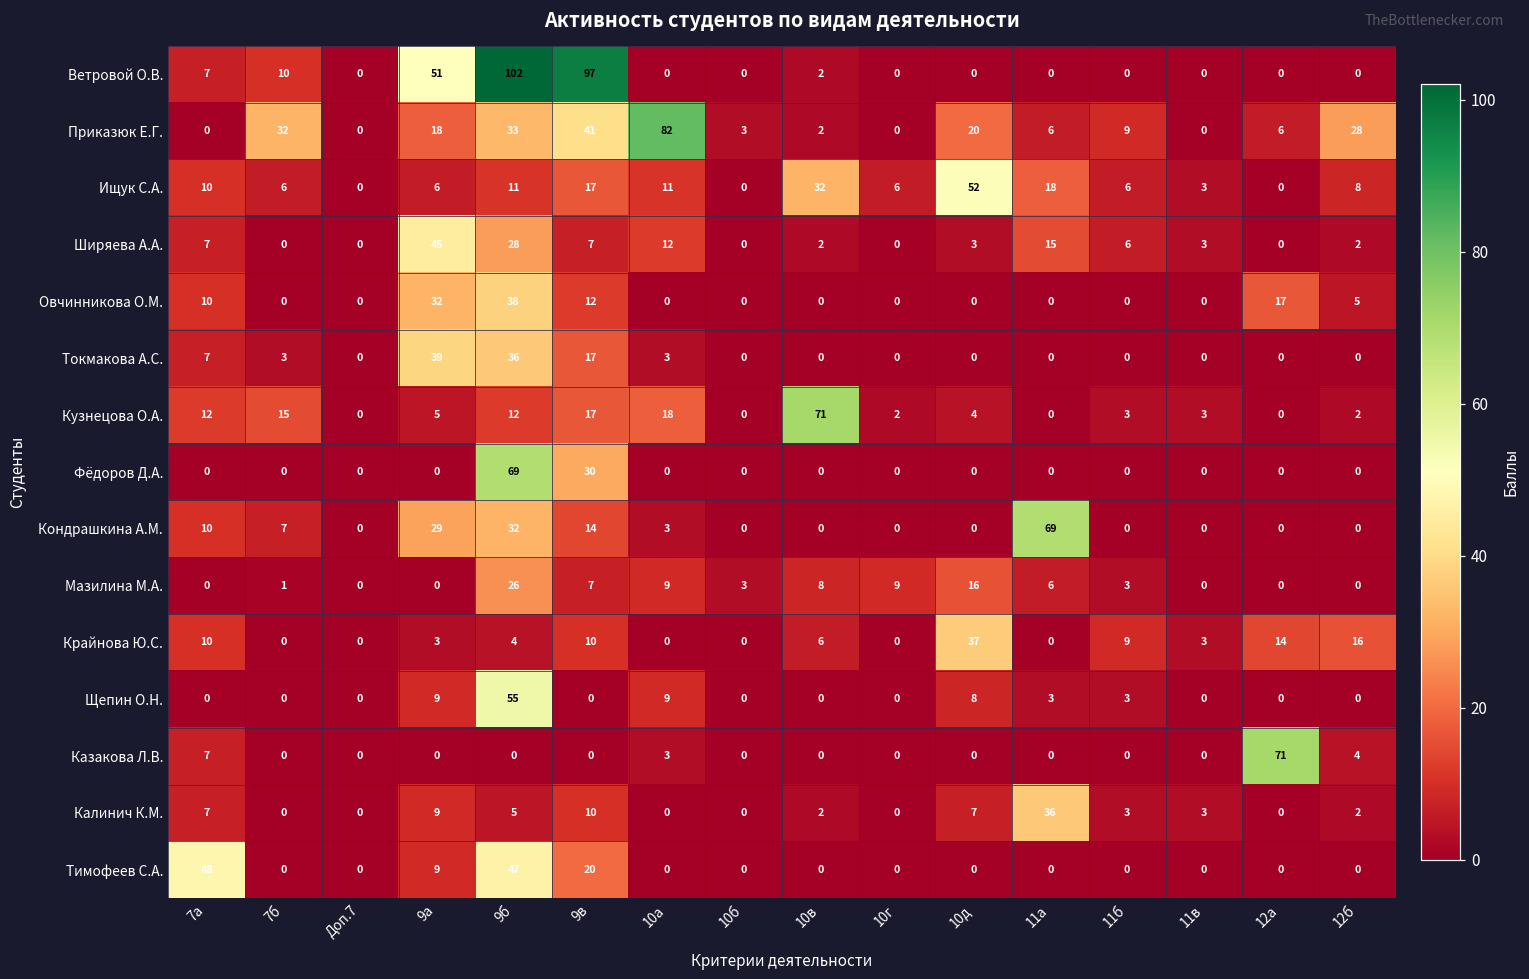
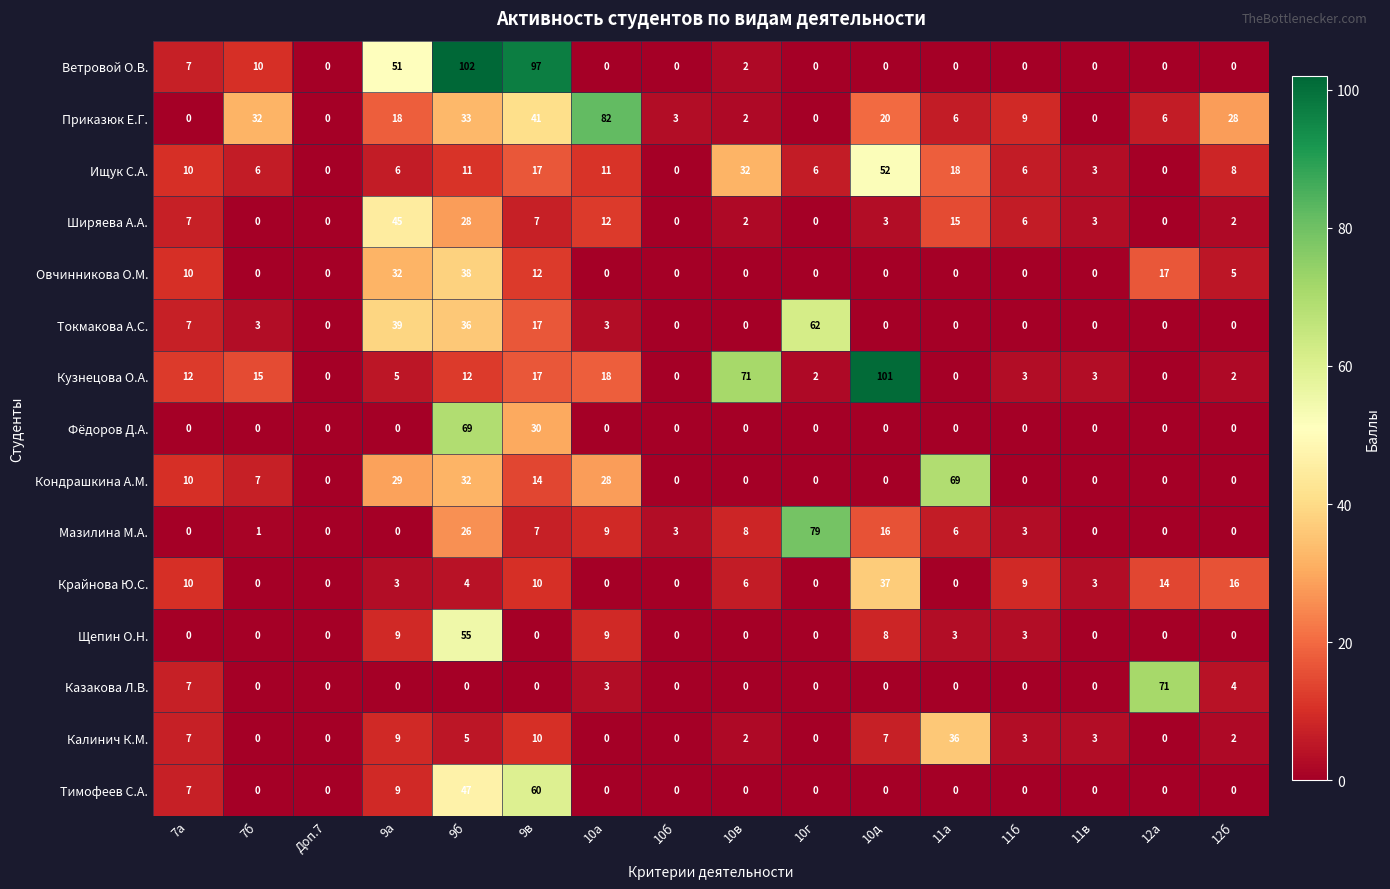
  {
    "Токмакова А.С.": {
      "7а": 7,
      "7б": 3,
      "Доп.7": 0,
      "9а": 39,
      "9б": 36,
      "9в": 17,
      "10а": 3,
      "10б": 0,
      "10в": 0,
-     "10г": 0,
+     "10г": 62,
      "10д": 0,
      "11а": 0,
      "11б": 0,
      "11в": 0,
      "12а": 0,
      "12б": 0
    },
    "Кузнецова О.А.": {
      "7а": 12,
      "7б": 15,
      "Доп.7": 0,
      "9а": 5,
      "9б": 12,
      "9в": 17,
      "10а": 18,
      "10б": 0,
      "10в": 71,
      "10г": 2,
-     "10д": 4,
+     "10д": 101,
      "11а": 0,
      "11б": 3,
      "11в": 3,
      "12а": 0,
      "12б": 2
    },
    "Кондрашкина А.М.": {
      "7а": 10,
      "7б": 7,
      "Доп.7": 0,
      "9а": 29,
      "9б": 32,
      "9в": 14,
-     "10а": 3,
+     "10а": 28,
      "10б": 0,
      "10в": 0,
      "10г": 0,
      "10д": 0,
      "11а": 69,
      "11б": 0,
      "11в": 0,
      "12а": 0,
      "12б": 0
    },
    "Мазилина М.А.": {
      "7а": 0,
      "7б": 1,
      "Доп.7": 0,
      "9а": 0,
      "9б": 26,
      "9в": 7,
      "10а": 9,
      "10б": 3,
      "10в": 8,
-     "10г": 9,
+     "10г": 79,
      "10д": 16,
      "11а": 6,
      "11б": 3,
      "11в": 0,
      "12а": 0,
      "12б": 0
    },
    "Тимофеев С.А.": {
-     "7а": 48,
+     "7а": 7,
      "7б": 0,
      "Доп.7": 0,
      "9а": 9,
      "9б": 47,
-     "9в": 20,
+     "9в": 60,
      "10а": 0,
      "10б": 0,
      "10в": 0,
      "10г": 0,
      "10д": 0,
      "11а": 0,
      "11б": 0,
      "11в": 0,
      "12а": 0,
      "12б": 0
    }
  }
